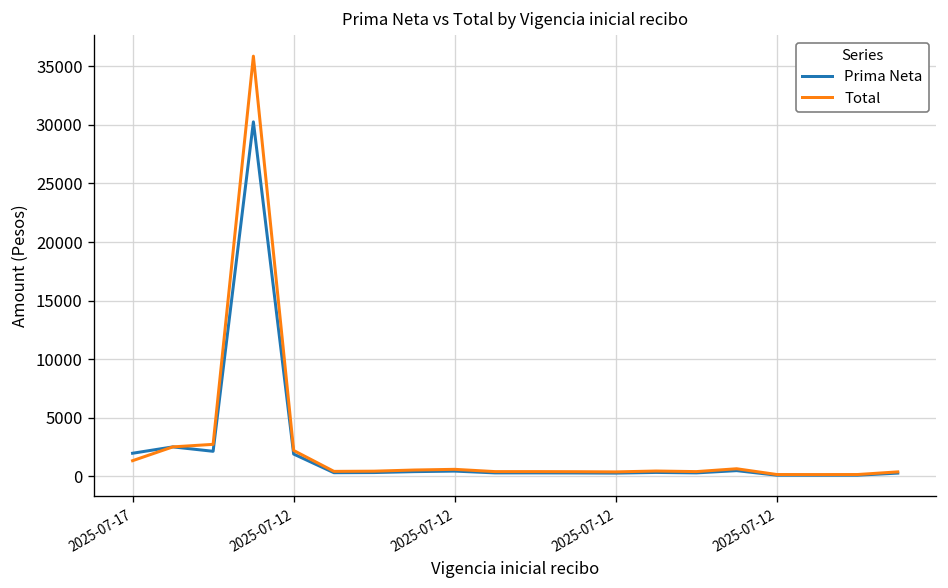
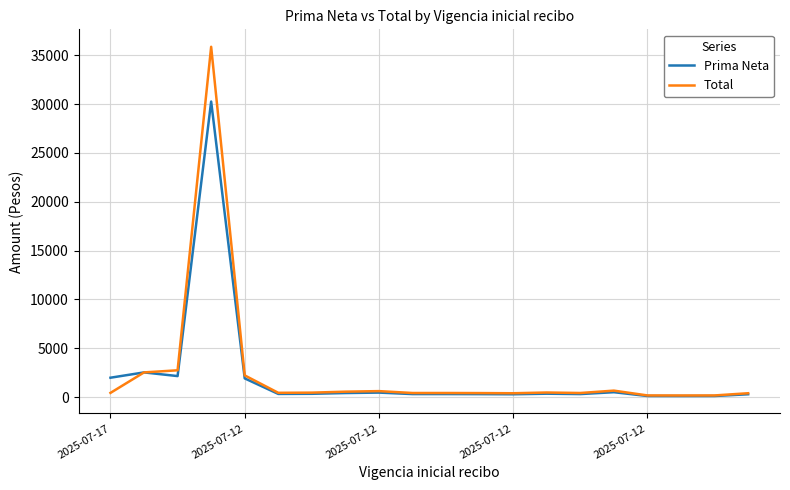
  {
    "Prima Neta": {
      "2025-07-17": 2000
    },
    "Total": {
-     "2025-07-17": 1000
+     "2025-07-17": 0
    }
  }
